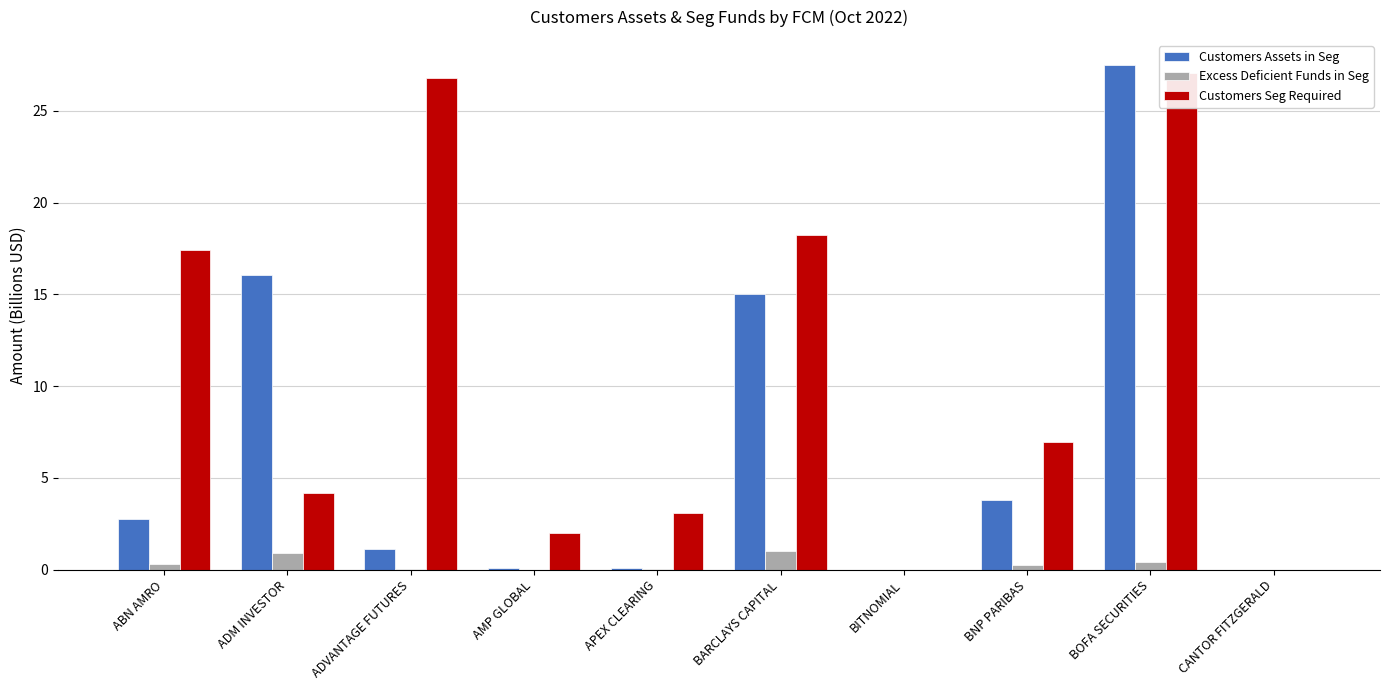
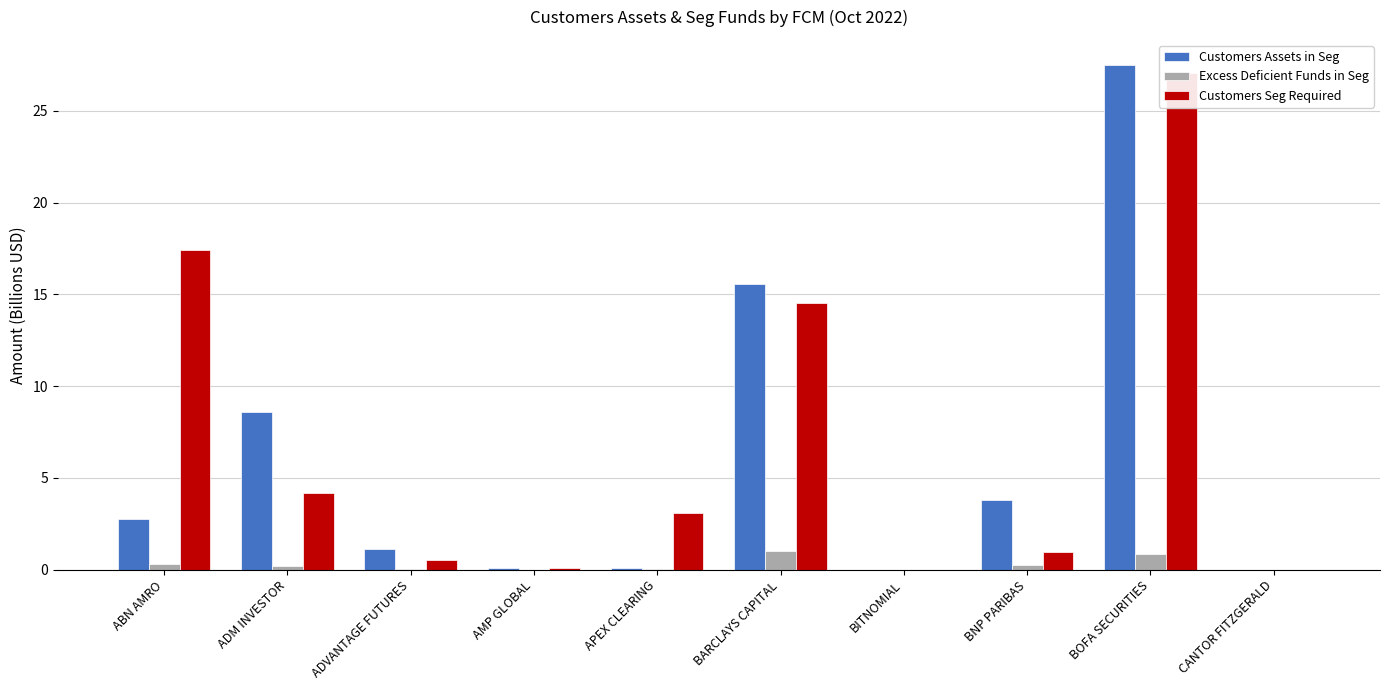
  {
    "Customers Assets in Seg": {
      "ABN AMRO": 2.8,
-     "ADM INVESTOR": 16.0,
+     "ADM INVESTOR": 8.6,
      "ADVANTAGE FUTURES": 1.1,
-     "BARCLAYS CAPITAL": 15.0,
+     "BARCLAYS CAPITAL": 15.6,
      "BITNOMIAL": 0.0,
      "BNP PARIBAS": 3.8,
      "BOFA SECURITIES": 27.5
    },
    "Excess Deficient Funds in Seg": {
      "ABN AMRO": 0.3,
-     "ADM INVESTOR": 0.9,
+     "ADM INVESTOR": 0.2,
      "BARCLAYS CAPITAL": 1.0,
      "BITNOMIAL": 0.0,
      "BNP PARIBAS": 0.2,
-     "BOFA SECURITIES": 0.4
+     "BOFA SECURITIES": 0.9
    },
    "Customers Seg Required": {
      "ABN AMRO": 17.4,
      "ADM INVESTOR": 4.2,
-     "ADVANTAGE FUTURES": 26.8,
-     "AMP GLOBAL": 2.0,
+     "ADVANTAGE FUTURES": 0.6,
+     "AMP GLOBAL": 0.1,
      "APEX CLEARING": 3.1,
-     "BARCLAYS CAPITAL": 18.2,
+     "BARCLAYS CAPITAL": 14.6,
      "BITNOMIAL": 0.0,
-     "BNP PARIBAS": 6.9,
+     "BNP PARIBAS": 1.0,
      "CANTOR FITZGERALD": 0.0
    }
  }
